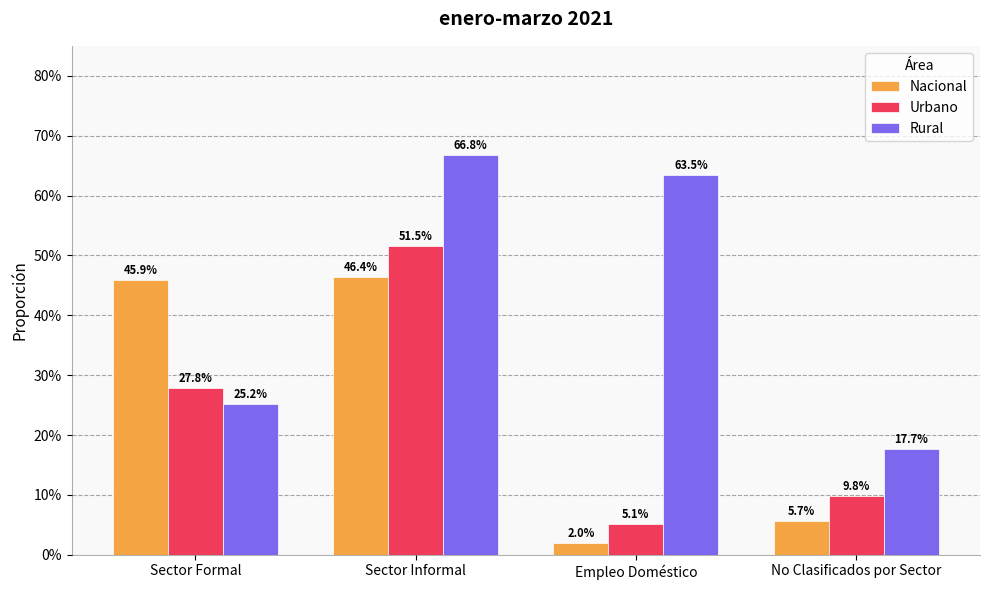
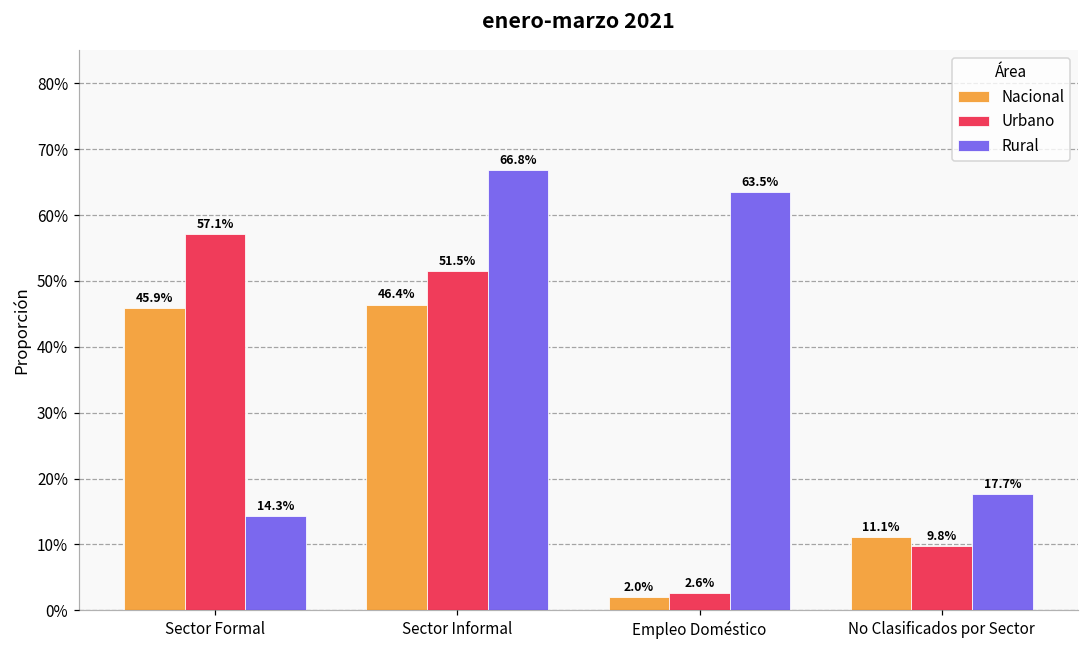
  {
    "Nacional": {
      "Sector Formal": "45.9%",
      "Sector Informal": "46.4%",
      "Empleo Doméstico": "2.0%",
-     "No Clasificados por Sector": "5.7%"
+     "No Clasificados por Sector": "11.1%"
    },
    "Urbano": {
-     "Sector Formal": "27.8%",
+     "Sector Formal": "57.1%",
      "Sector Informal": "51.5%",
-     "Empleo Doméstico": "5.1%",
+     "Empleo Doméstico": "2.6%",
      "No Clasificados por Sector": "9.8%"
    },
    "Rural": {
-     "Sector Formal": "25.2%",
+     "Sector Formal": "14.3%",
      "Sector Informal": "66.8%",
      "Empleo Doméstico": "63.5%",
      "No Clasificados por Sector": "17.7%"
    }
  }
